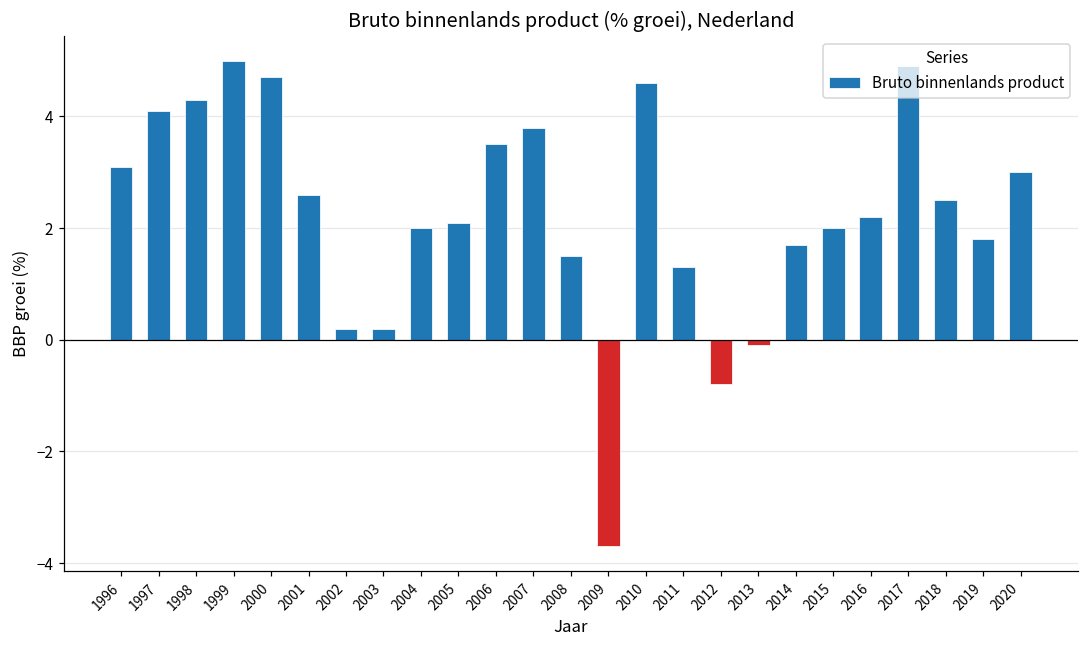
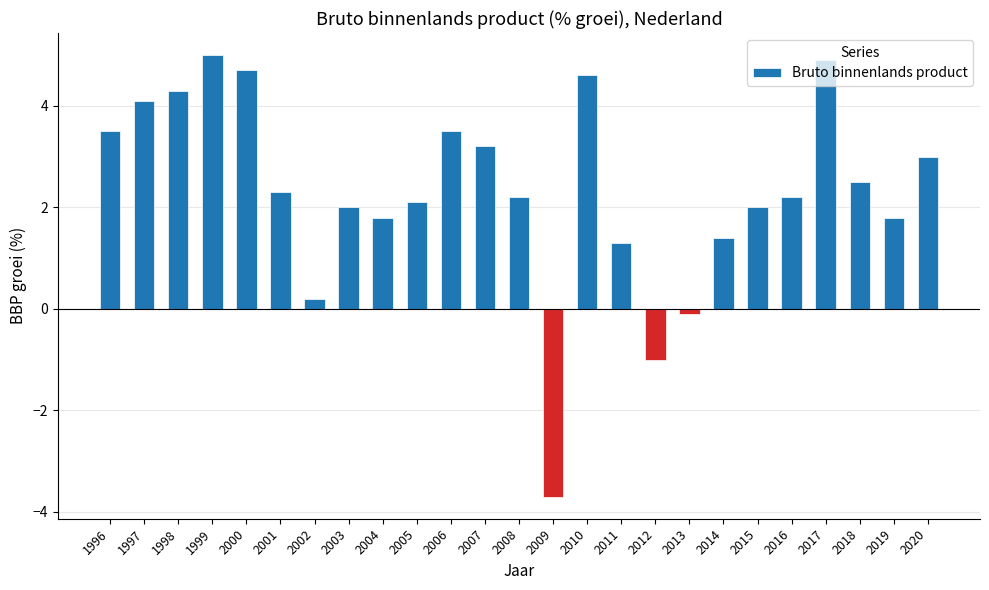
  {
-   "1996": 3.1,
+   "1996": 3.5,
    "1997": 4.1,
    "1998": 4.3,
    "1999": 5.0,
    "2000": 4.7,
-   "2001": 2.6,
+   "2001": 2.3,
    "2002": 0.2,
-   "2003": 0.2,
-   "2004": 2.0,
+   "2003": 2.0,
+   "2004": 1.8,
    "2005": 2.1,
    "2006": 3.5,
-   "2007": 3.8,
-   "2008": 1.5,
+   "2007": 3.2,
+   "2008": 2.2,
    "2009": -3.7,
    "2010": 4.6,
    "2011": 1.3,
-   "2012": -0.8,
+   "2012": -1.0,
    "2013": -0.1,
-   "2014": 1.7,
+   "2014": 1.4,
    "2015": 2.0,
    "2016": 2.2,
    "2018": 2.5,
    "2019": 1.8,
    "2020": 3.0
  }
